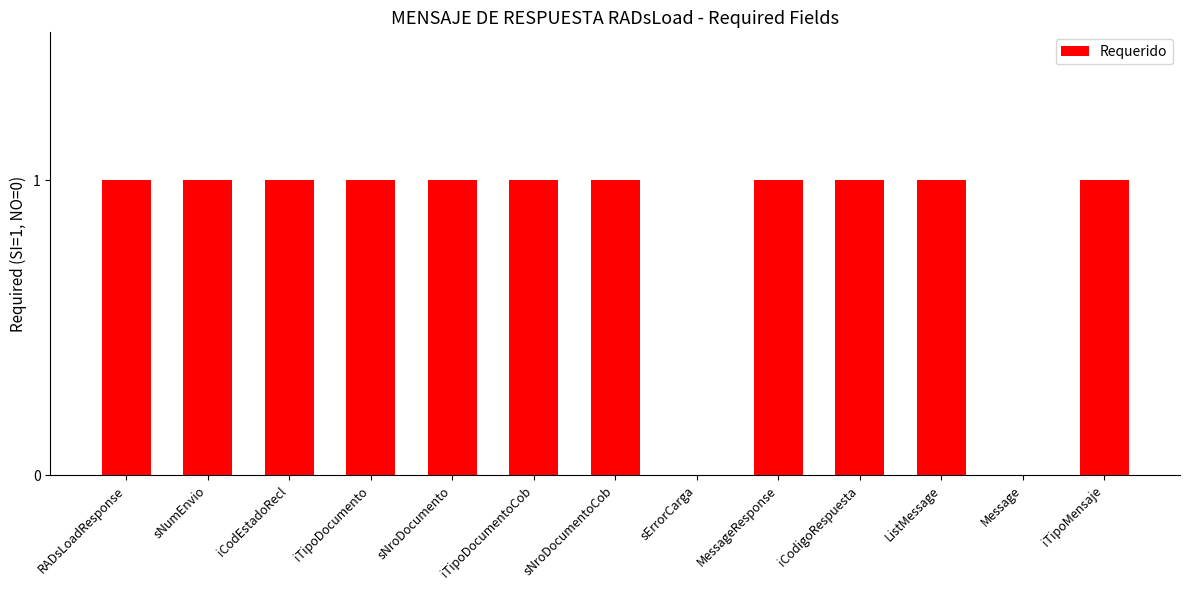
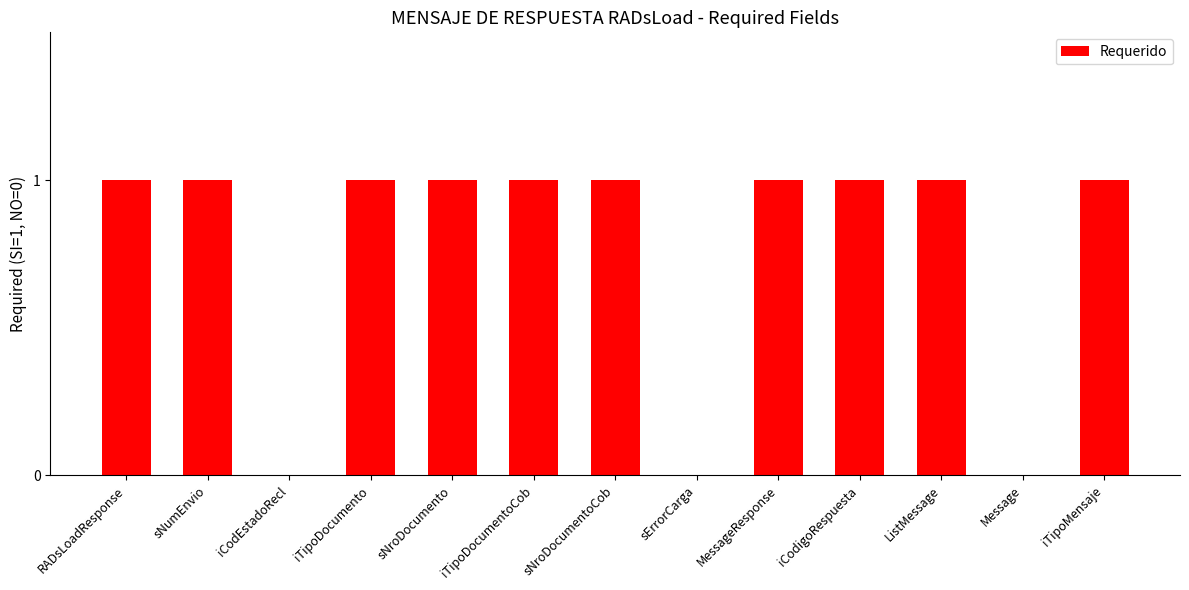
  {
    "RADsLoadResponse": 1,
    "sNumEnvio": 1,
-   "iCodEstadoRecl": 1,
+   "iCodEstadoRecl": 0,
    "iTipoDocumento": 1,
    "sNroDocumento": 1,
    "iTipoDocumentoCob": 1,
    "sNroDocumentoCob": 1,
    "sErrorCarga": 0,
    "MessageResponse": 1,
    "iCodigoRespuesta": 1,
    "ListMessage": 1,
    "Message": 0,
    "iTipoMensaje": 1
  }
